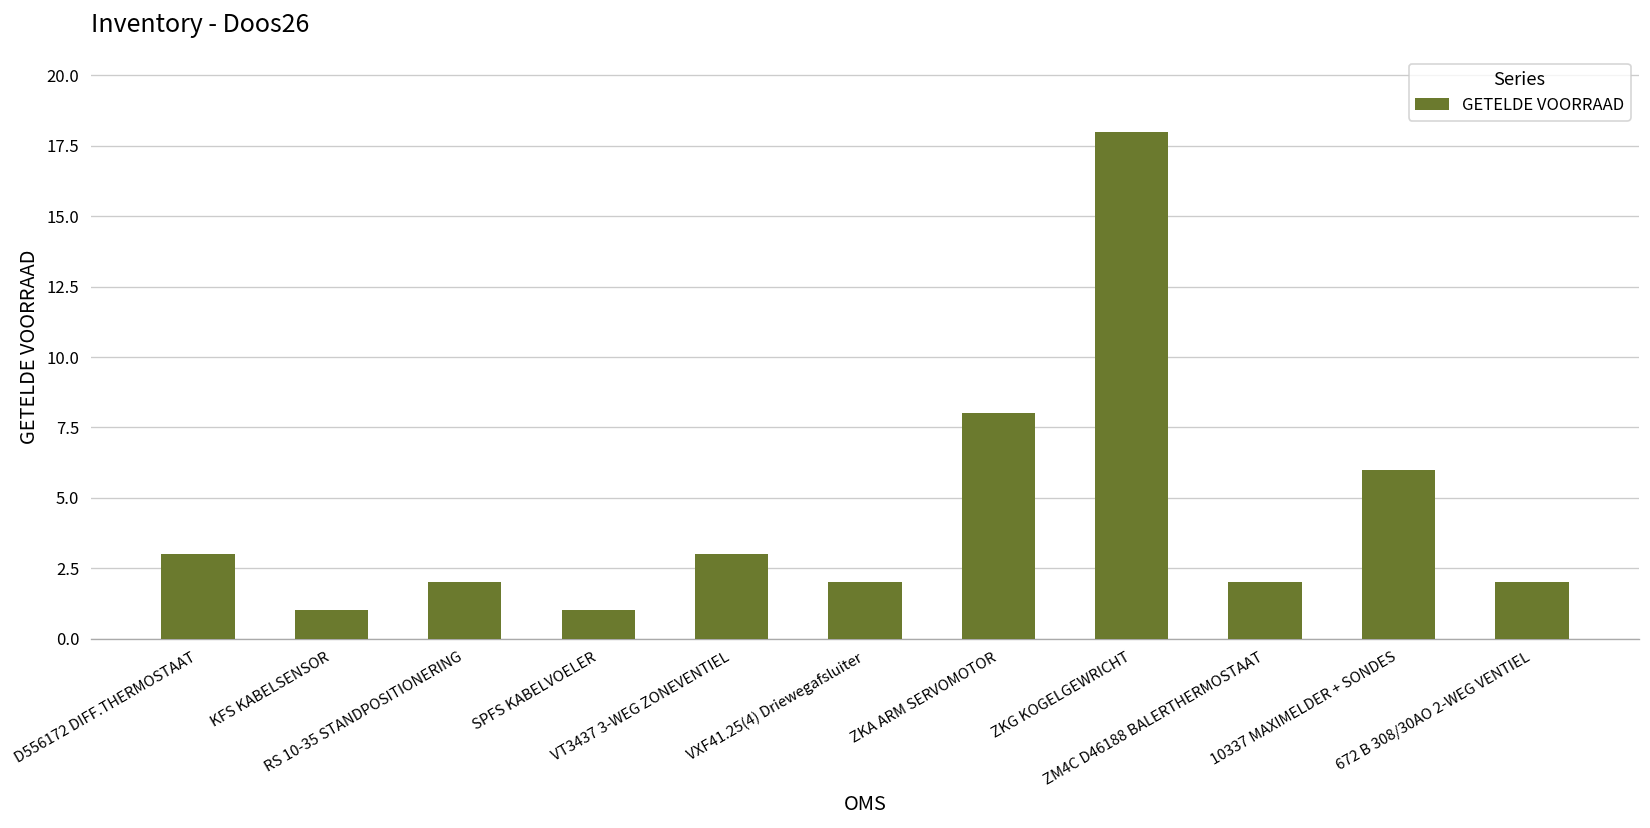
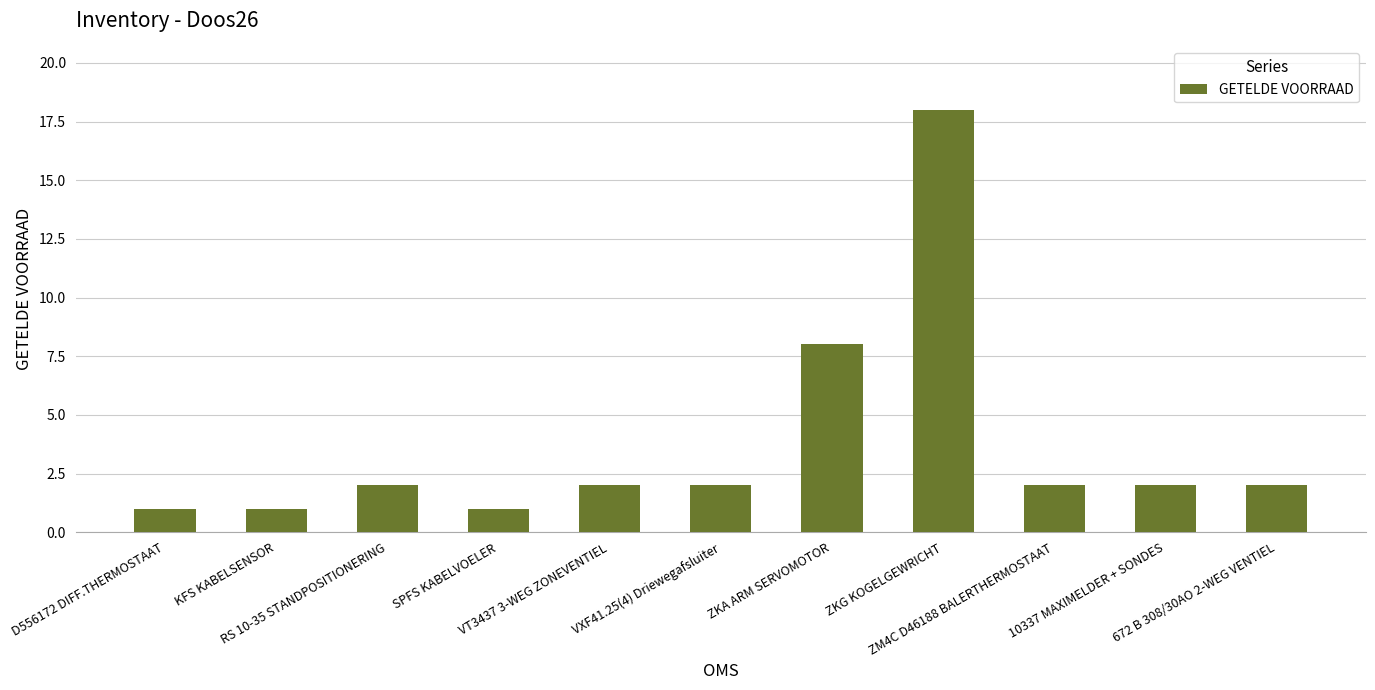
  {
-   "D556172 DIFF.THERMOSTAAT": 3,
+   "D556172 DIFF.THERMOSTAAT": 1,
    "KFS KABELSENSOR": 1,
    "RS 10-35 STANDPOSITIONERING": 2,
    "SPFS KABELVOELER": 1,
-   "VT3437 3-WEG ZONEVENTIEL": 3,
+   "VT3437 3-WEG ZONEVENTIEL": 2,
    "VXF41.25(4) Driewegafsluiter": 2,
    "ZKA ARM SERVOMOTOR": 8,
    "ZKG KOGELGEWRICHT": 18,
    "ZM4C D46188 BALERTHERMOSTAAT": 2,
-   "10337 MAXIMELDER + SONDES": 6,
+   "10337 MAXIMELDER + SONDES": 2,
    "672 B 308/30AO 2-WEG VENTIEL": 2
  }
